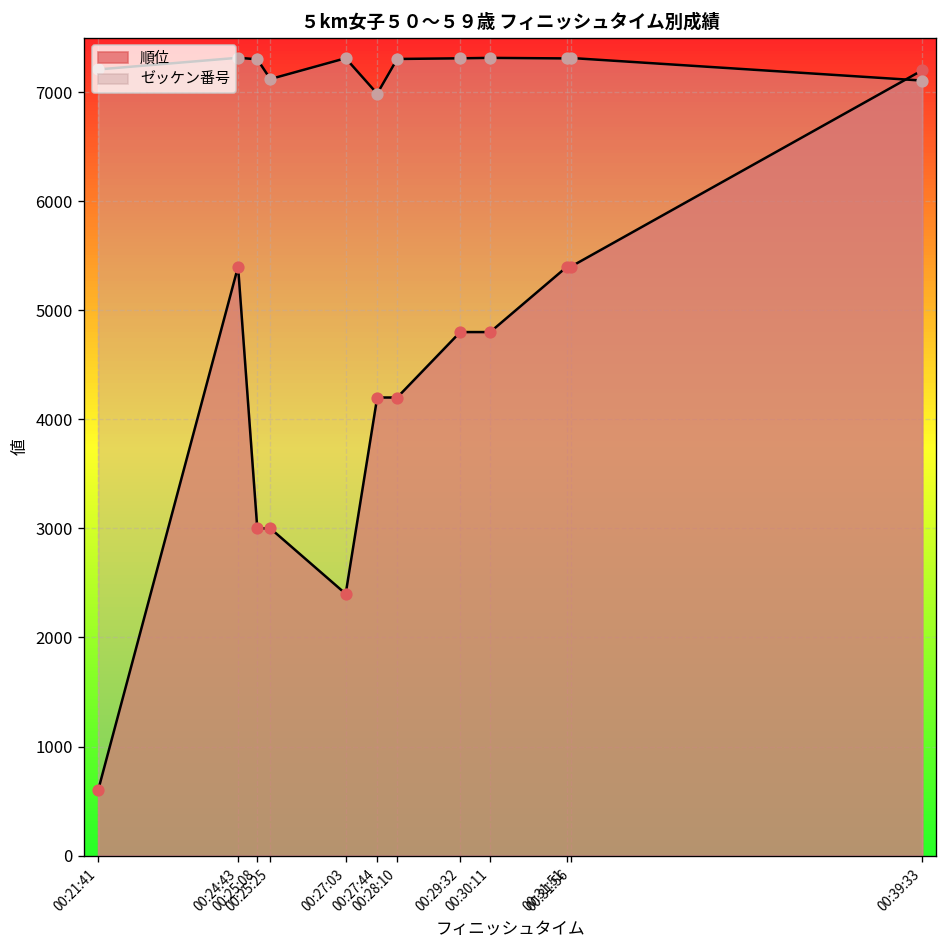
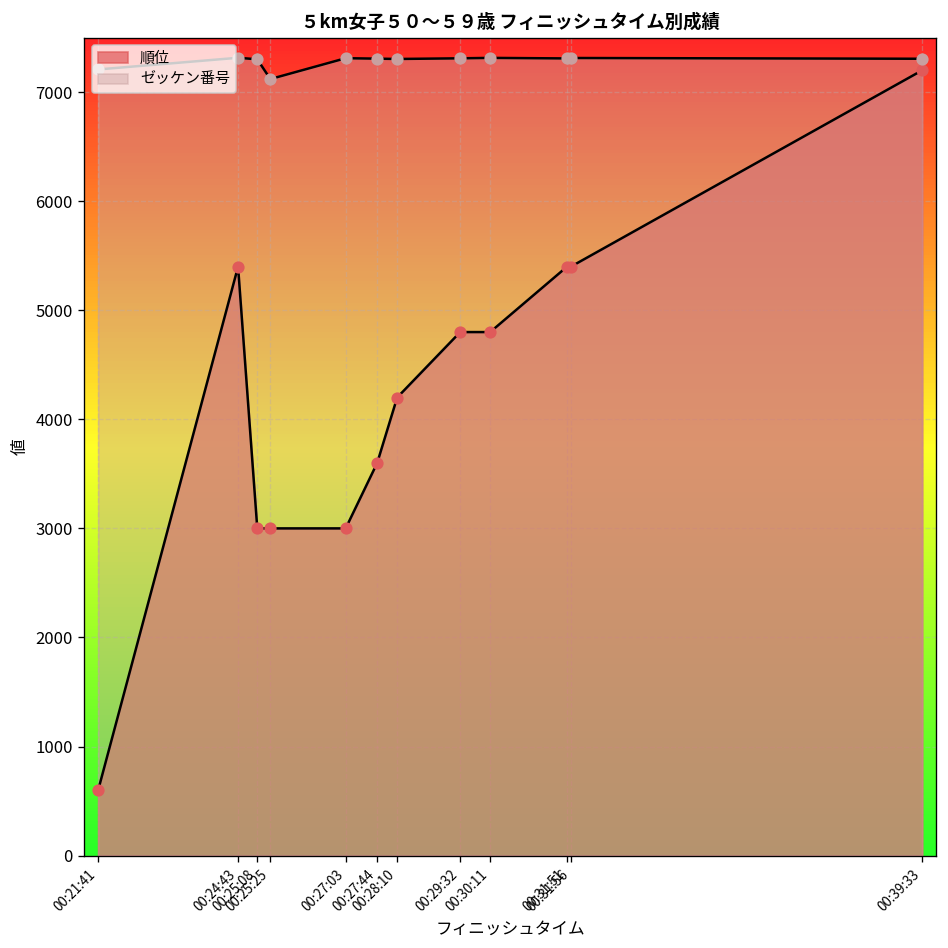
  {
    "順位": {
      "00:21:41": 600,
      "00:24:43": 5400,
      "00:25:08": 3000,
      "00:25:25": 3000,
-     "00:27:03": 2400,
-     "00:27:44": 4200,
+     "00:27:03": 3000,
+     "00:27:44": 3600,
      "00:28:10": 4200,
      "00:29:32": 4800,
      "00:30:11": 4800,
      "00:31:51": 5400,
      "00:31:56": 5400,
      "00:39:33": 7200
    },
    "ゼッケン番号": {
      "00:24:43": 7300,
      "00:25:08": 7300,
      "00:25:25": 7100,
      "00:27:03": 7300,
-     "00:27:44": 7000,
+     "00:27:44": 7300,
      "00:28:10": 7300,
      "00:29:32": 7300,
      "00:30:11": 7300,
      "00:31:51": 7300,
      "00:31:56": 7300,
-     "00:39:33": 7100
+     "00:39:33": 7300
    }
  }
